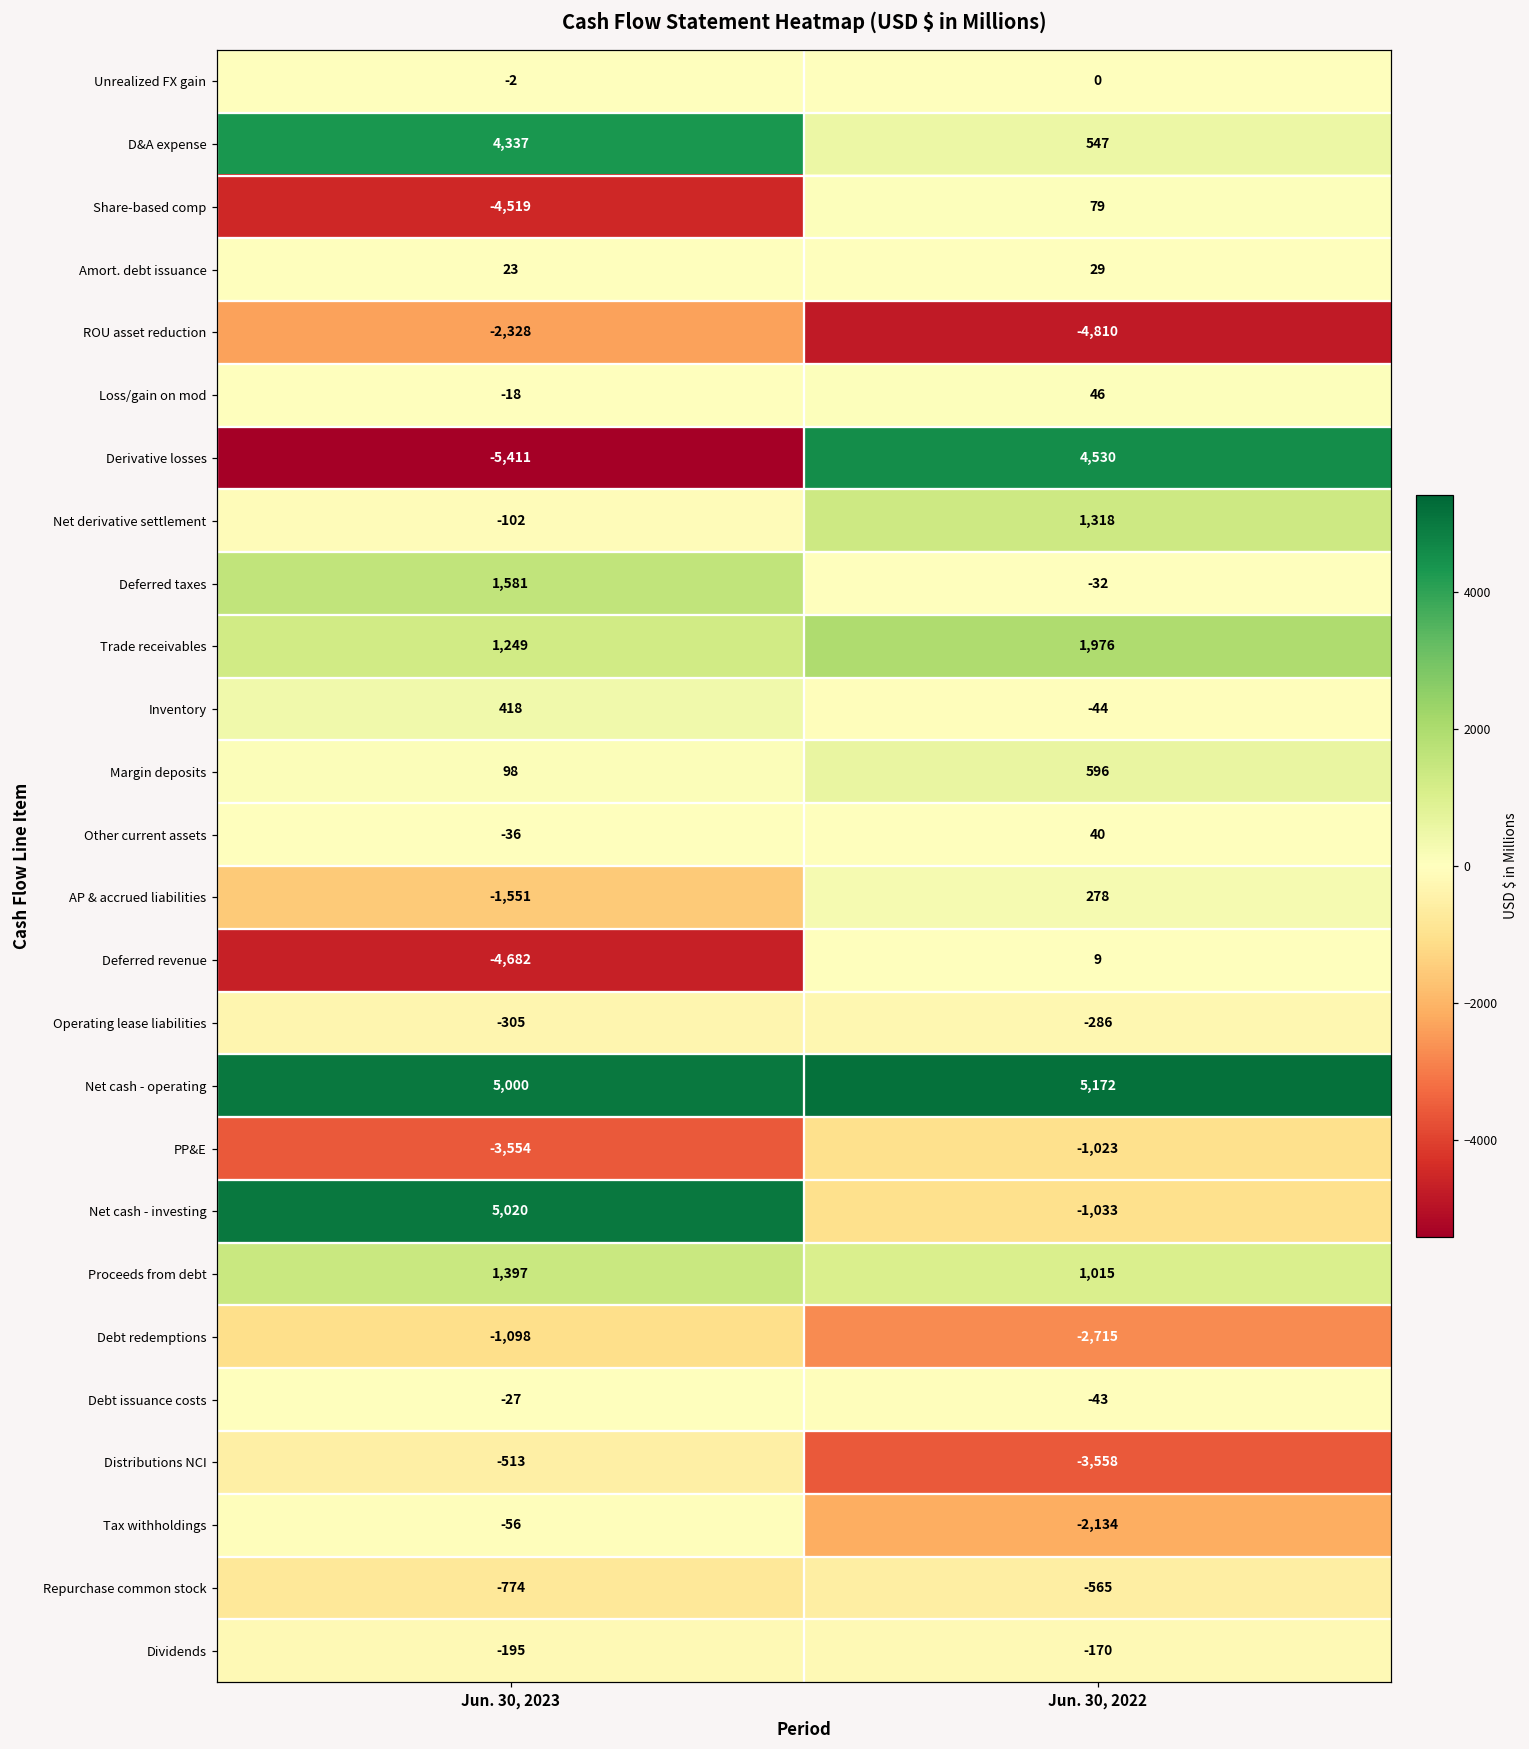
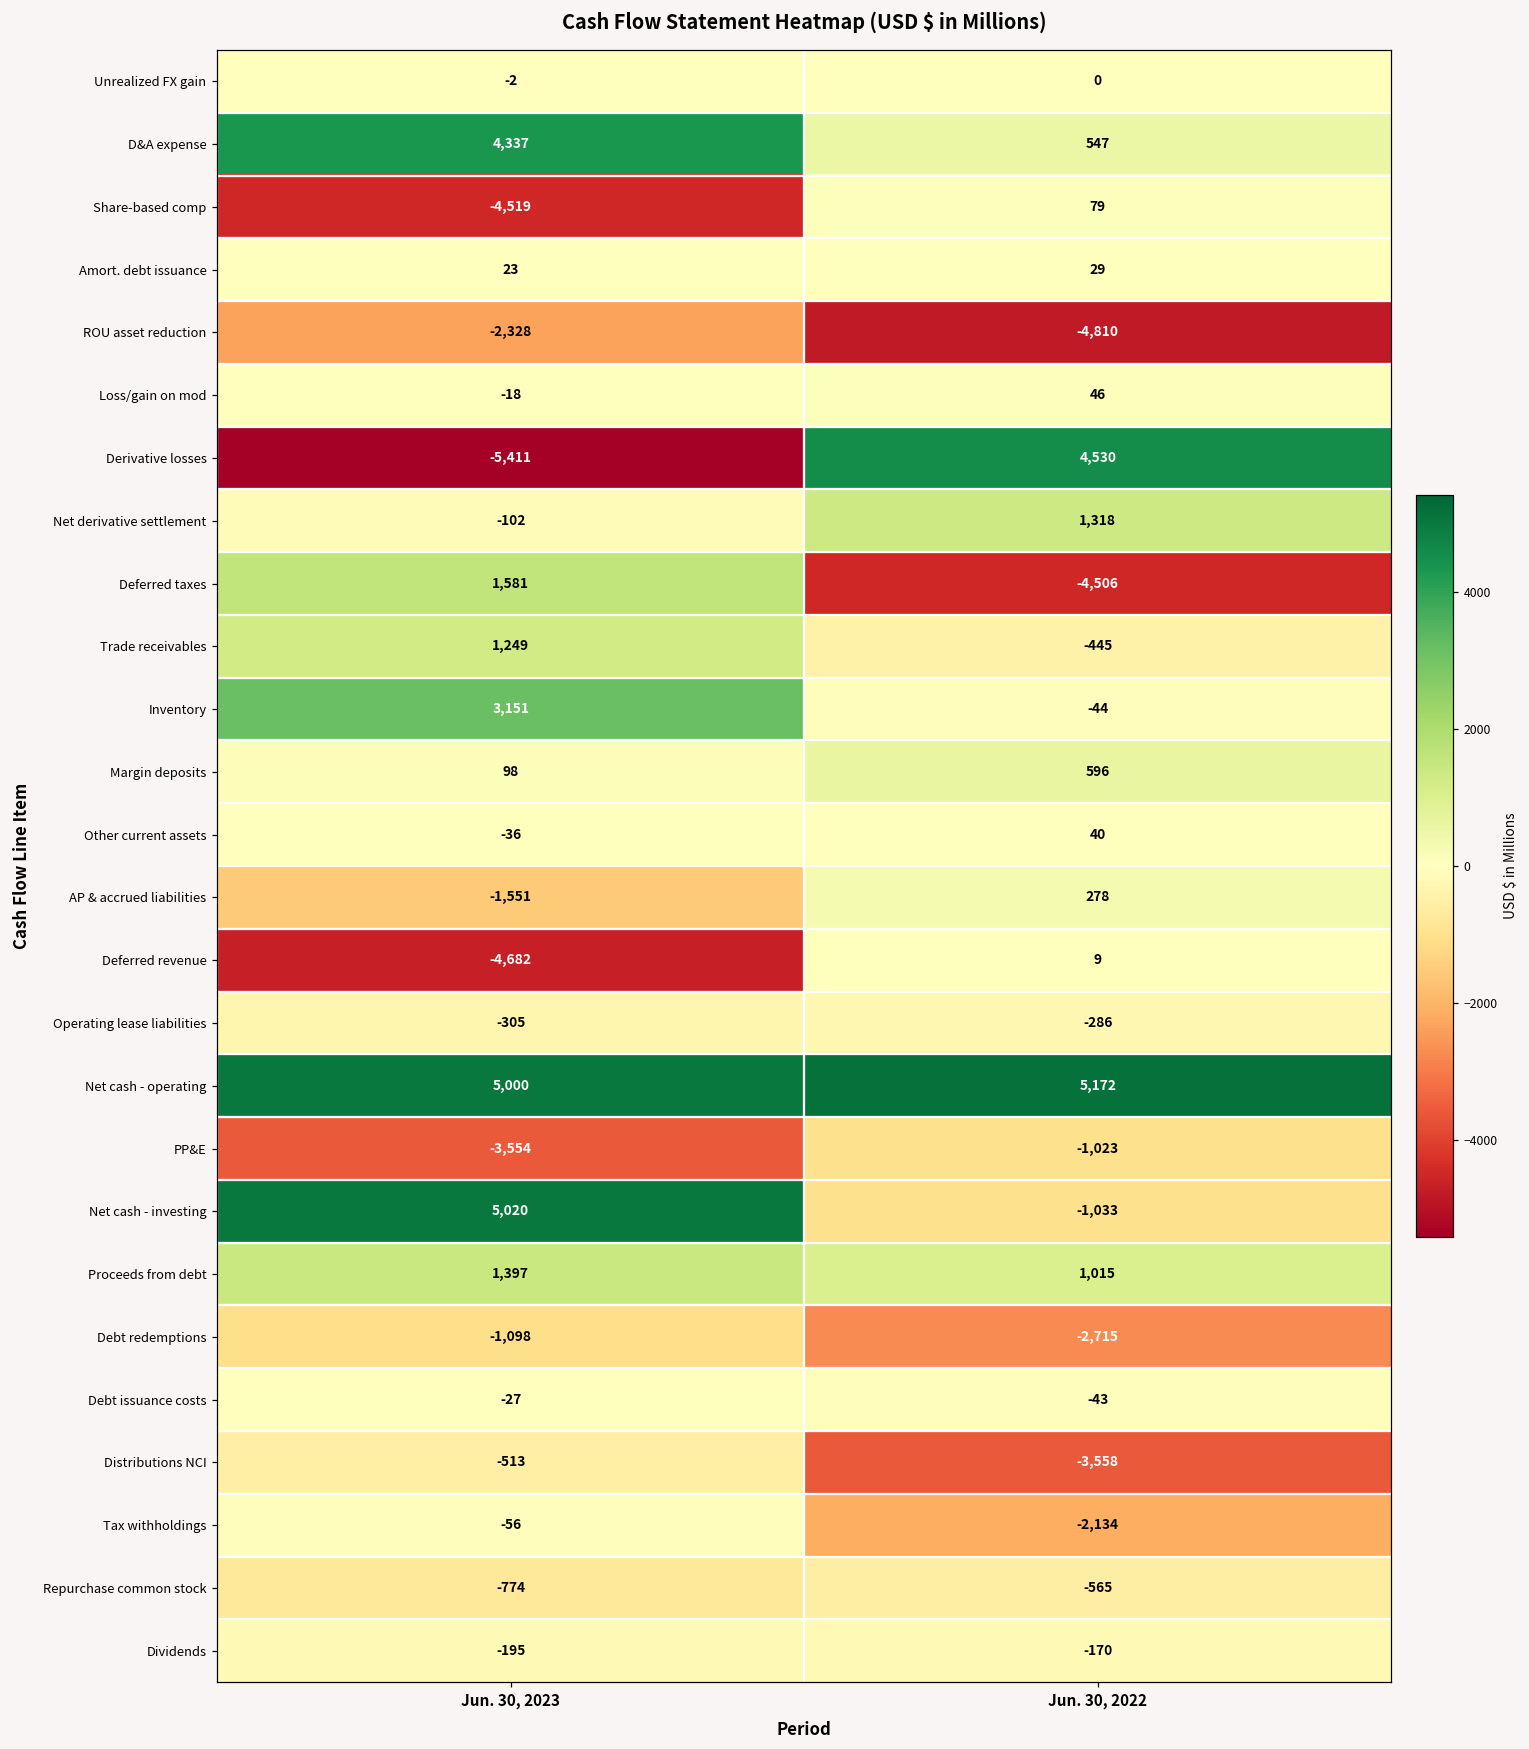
  {
    "Unrealized FX gain": {
      "Jun. 30, 2023": "-2",
      "Jun. 30, 2022": "0"
    },
    "D&A expense": {
      "Jun. 30, 2023": "4,337",
      "Jun. 30, 2022": "547"
    },
    "Share-based comp": {
      "Jun. 30, 2023": "-4,519",
      "Jun. 30, 2022": "79"
    },
    "Amort. debt issuance": {
      "Jun. 30, 2023": "23",
      "Jun. 30, 2022": "29"
    },
    "ROU asset reduction": {
      "Jun. 30, 2023": "-2,328",
      "Jun. 30, 2022": "-4,810"
    },
    "Loss/gain on mod": {
      "Jun. 30, 2023": "-18",
      "Jun. 30, 2022": "46"
    },
    "Derivative losses": {
      "Jun. 30, 2023": "-5,411",
      "Jun. 30, 2022": "4,530"
    },
    "Net derivative settlement": {
      "Jun. 30, 2023": "-102",
      "Jun. 30, 2022": "1,318"
    },
    "Deferred taxes": {
      "Jun. 30, 2023": "1,581",
-     "Jun. 30, 2022": "-32"
+     "Jun. 30, 2022": "-4,506"
    },
    "Trade receivables": {
      "Jun. 30, 2023": "1,249",
-     "Jun. 30, 2022": "1,976"
+     "Jun. 30, 2022": "-445"
    },
    "Inventory": {
-     "Jun. 30, 2023": "418",
+     "Jun. 30, 2023": "3,151",
      "Jun. 30, 2022": "-44"
    },
    "Margin deposits": {
      "Jun. 30, 2023": "98",
      "Jun. 30, 2022": "596"
    },
    "Other current assets": {
      "Jun. 30, 2023": "-36",
      "Jun. 30, 2022": "40"
    },
    "AP & accrued liabilities": {
      "Jun. 30, 2023": "-1,551",
      "Jun. 30, 2022": "278"
    },
    "Deferred revenue": {
      "Jun. 30, 2023": "-4,682",
      "Jun. 30, 2022": "9"
    },
    "Operating lease liabilities": {
      "Jun. 30, 2023": "-305",
      "Jun. 30, 2022": "-286"
    },
    "Net cash - operating": {
      "Jun. 30, 2023": "5,000",
      "Jun. 30, 2022": "5,172"
    },
    "PP&E": {
      "Jun. 30, 2023": "-3,554",
      "Jun. 30, 2022": "-1,023"
    },
    "Net cash - investing": {
      "Jun. 30, 2023": "5,020",
      "Jun. 30, 2022": "-1,033"
    },
    "Proceeds from debt": {
      "Jun. 30, 2023": "1,397",
      "Jun. 30, 2022": "1,015"
    },
    "Debt redemptions": {
      "Jun. 30, 2023": "-1,098",
      "Jun. 30, 2022": "-2,715"
    },
    "Debt issuance costs": {
      "Jun. 30, 2023": "-27",
      "Jun. 30, 2022": "-43"
    },
    "Distributions NCI": {
      "Jun. 30, 2023": "-513",
      "Jun. 30, 2022": "-3,558"
    },
    "Tax withholdings": {
      "Jun. 30, 2023": "-56",
      "Jun. 30, 2022": "-2,134"
    },
    "Repurchase common stock": {
      "Jun. 30, 2023": "-774",
      "Jun. 30, 2022": "-565"
    },
    "Dividends": {
      "Jun. 30, 2023": "-195",
      "Jun. 30, 2022": "-170"
    }
  }
